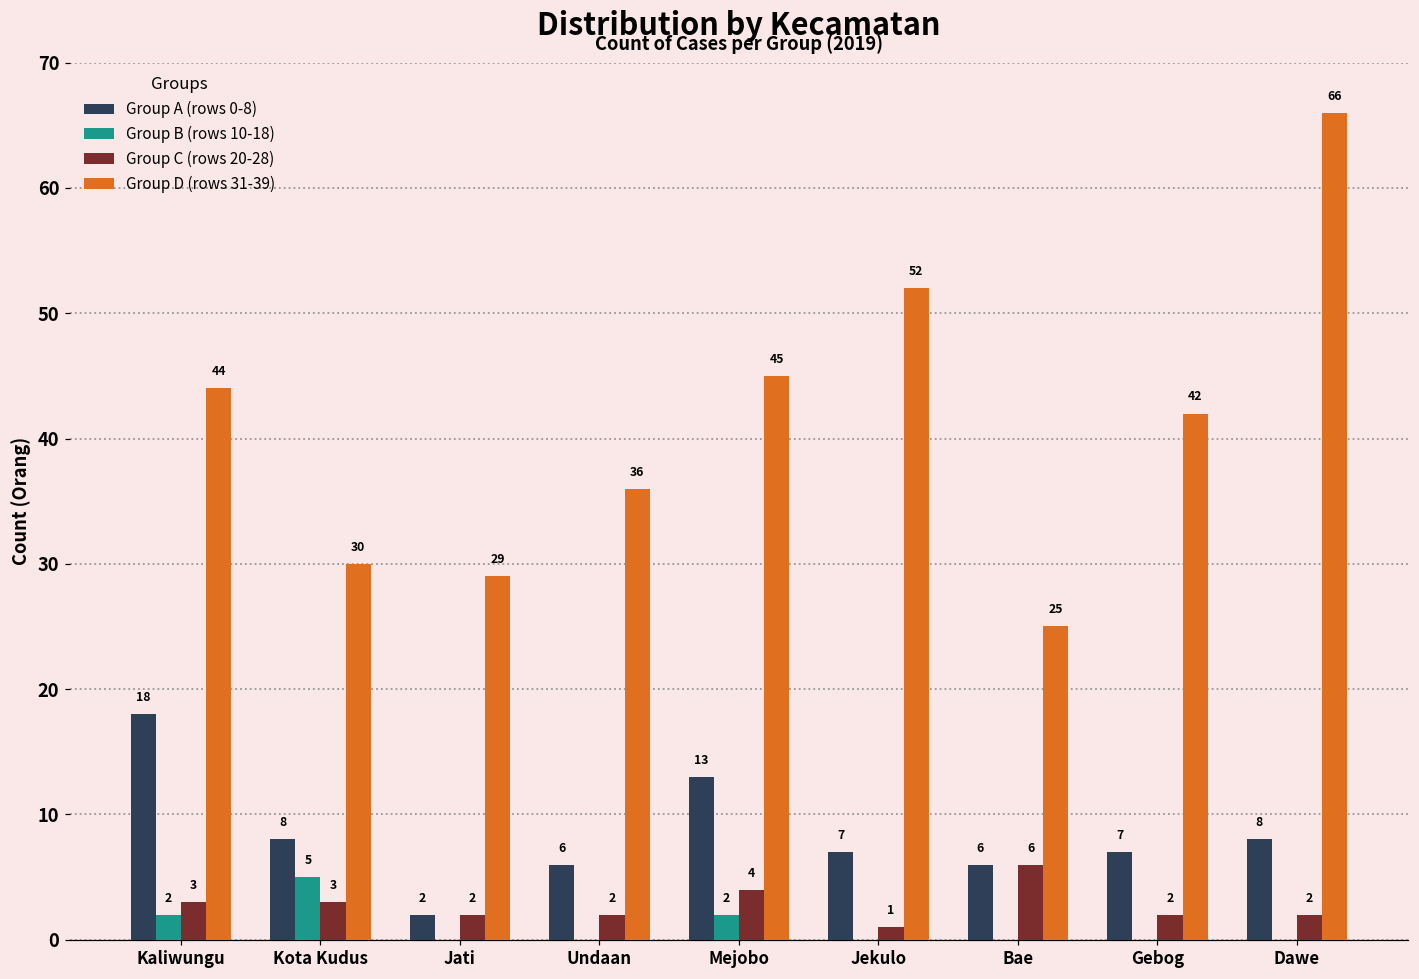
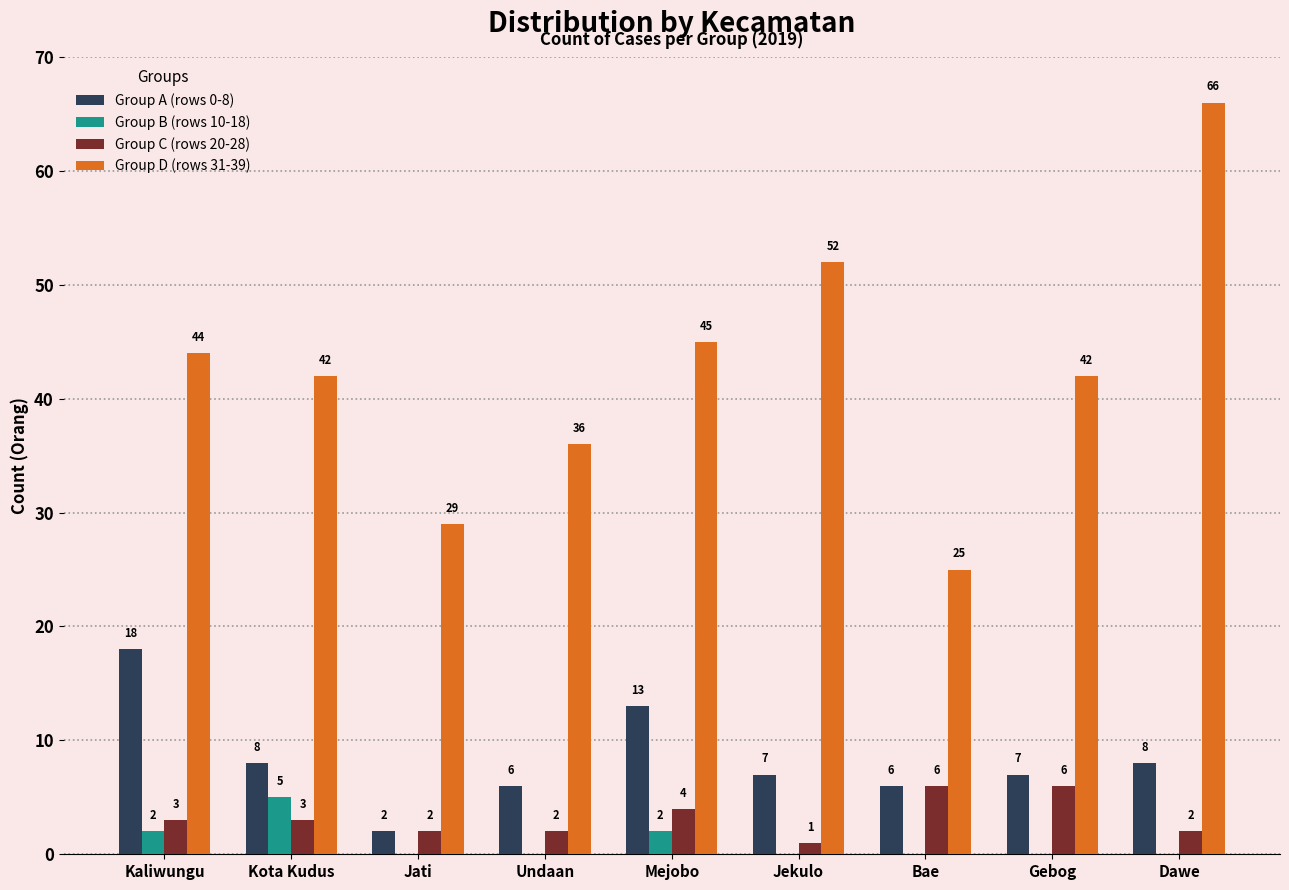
  {
    "Group A (rows 0-8)": {
      "Kaliwungu": 18,
      "Kota Kudus": 8,
      "Jati": 2,
      "Undaan": 6,
      "Mejobo": 13,
      "Jekulo": 7,
      "Bae": 6,
      "Gebog": 7,
      "Dawe": 8
    },
    "Group B (rows 10-18)": {
      "Kaliwungu": 2,
      "Kota Kudus": 5,
      "Mejobo": 2
    },
    "Group C (rows 20-28)": {
      "Kaliwungu": 3,
      "Kota Kudus": 3,
      "Jati": 2,
      "Undaan": 2,
      "Mejobo": 4,
      "Jekulo": 1,
      "Bae": 6,
-     "Gebog": 2,
+     "Gebog": 6,
      "Dawe": 2
    },
    "Group D (rows 31-39)": {
      "Kaliwungu": 44,
-     "Kota Kudus": 30,
+     "Kota Kudus": 42,
      "Jati": 29,
      "Undaan": 36,
      "Mejobo": 45,
      "Jekulo": 52,
      "Bae": 25,
      "Gebog": 42,
      "Dawe": 66
    }
  }
